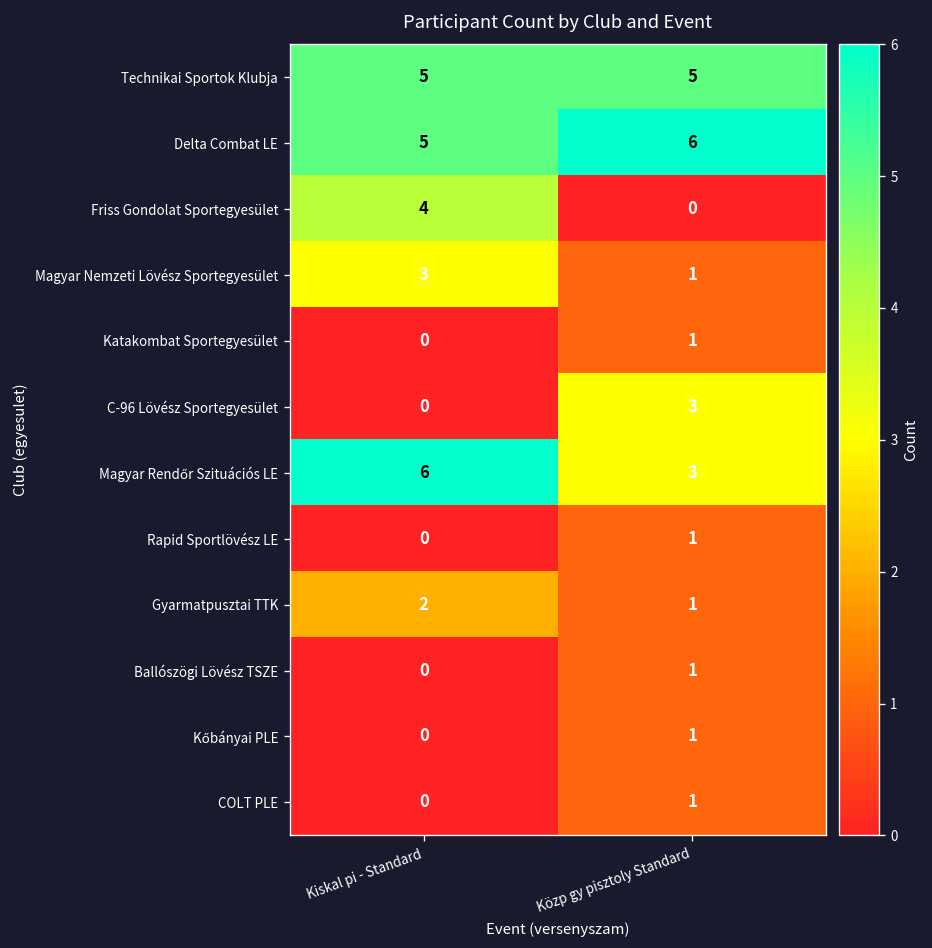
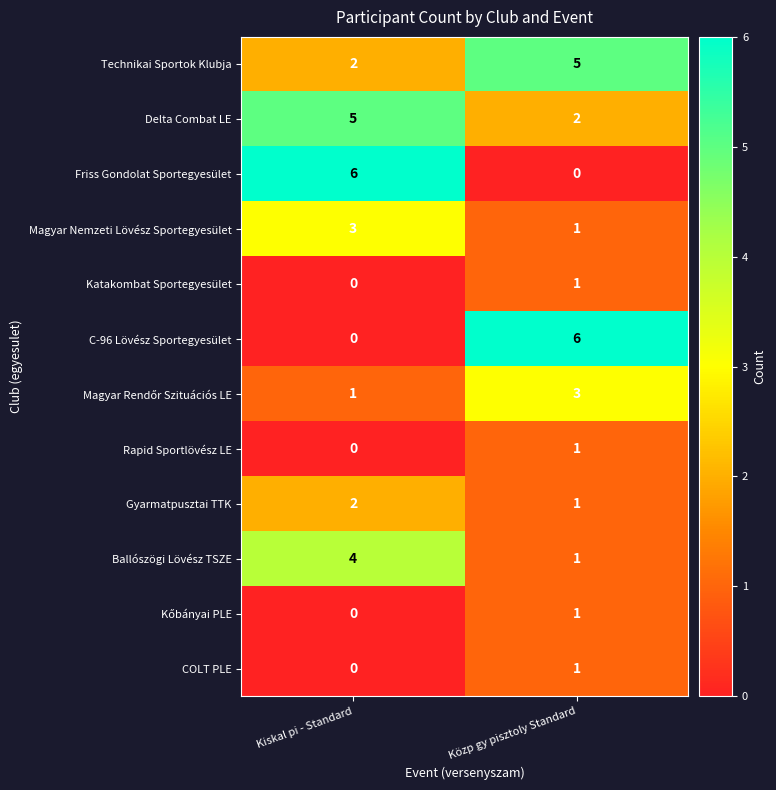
  {
    "Technikai Sportok Klubja": {
-     "Kiskal pi - Standard": 5,
+     "Kiskal pi - Standard": 2,
      "Közp gy pisztoly Standard": 5
    },
    "Delta Combat LE": {
      "Kiskal pi - Standard": 5,
-     "Közp gy pisztoly Standard": 6
+     "Közp gy pisztoly Standard": 2
    },
    "Friss Gondolat Sportegyesület": {
-     "Kiskal pi - Standard": 4,
+     "Kiskal pi - Standard": 6,
      "Közp gy pisztoly Standard": 0
    },
    "Magyar Nemzeti Lövész Sportegyesület": {
      "Kiskal pi - Standard": 3,
      "Közp gy pisztoly Standard": 1
    },
    "Katakombat Sportegyesület": {
      "Kiskal pi - Standard": 0,
      "Közp gy pisztoly Standard": 1
    },
    "C-96 Lövész Sportegyesület": {
      "Kiskal pi - Standard": 0,
-     "Közp gy pisztoly Standard": 3
+     "Közp gy pisztoly Standard": 6
    },
    "Magyar Rendőr Szituációs LE": {
-     "Kiskal pi - Standard": 6,
+     "Kiskal pi - Standard": 1,
      "Közp gy pisztoly Standard": 3
    },
    "Rapid Sportlövész LE": {
      "Kiskal pi - Standard": 0,
      "Közp gy pisztoly Standard": 1
    },
    "Gyarmatpusztai TTK": {
      "Kiskal pi - Standard": 2,
      "Közp gy pisztoly Standard": 1
    },
    "Ballószögi Lövész TSZE": {
-     "Kiskal pi - Standard": 0,
+     "Kiskal pi - Standard": 4,
      "Közp gy pisztoly Standard": 1
    },
    "Kőbányai PLE": {
      "Kiskal pi - Standard": 0,
      "Közp gy pisztoly Standard": 1
    },
    "COLT PLE": {
      "Kiskal pi - Standard": 0,
      "Közp gy pisztoly Standard": 1
    }
  }
